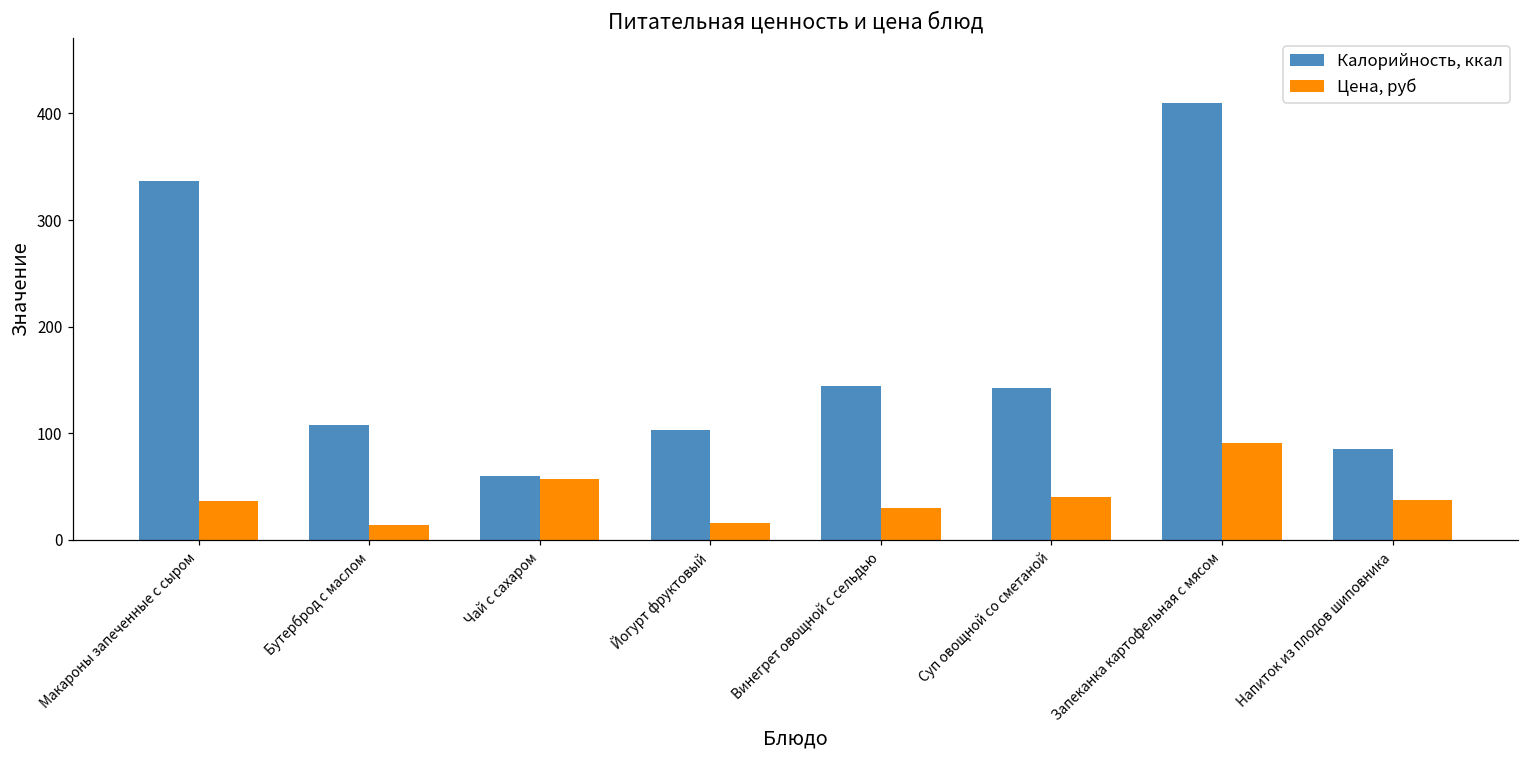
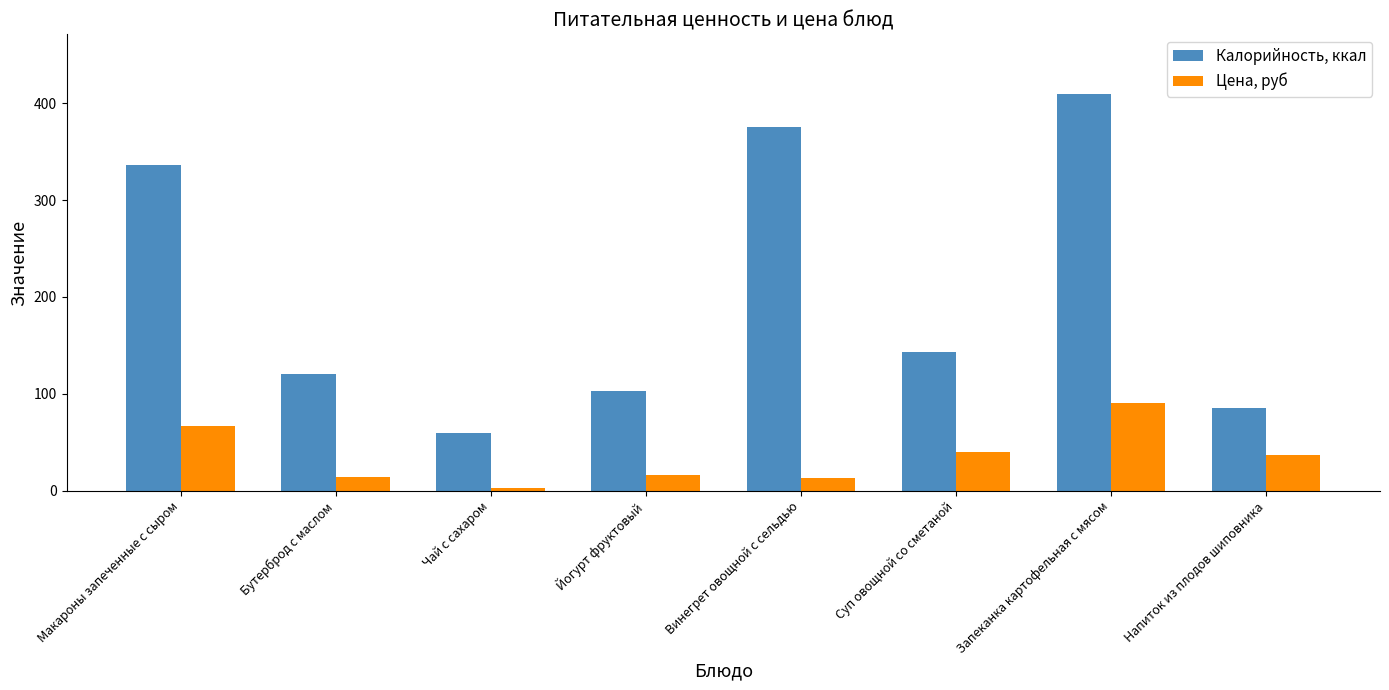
  {
    "Калорийность, ккал": {
      "Макароны запеченные с сыром": 340,
-     "Бутерброд с маслом": 110,
+     "Бутерброд с маслом": 120,
      "Чай с сахаром": 60,
      "Йогурт фруктовый": 100,
-     "Винегрет овощной с сельдью": 140,
+     "Винегрет овощной с сельдью": 380,
      "Суп овощной со сметаной": 140,
      "Запеканка картофельная с мясом": 410,
      "Напиток из плодов шиповника": 90
    },
    "Цена, руб": {
-     "Макароны запеченные с сыром": 40,
+     "Макароны запеченные с сыром": 70,
      "Бутерброд с маслом": 10,
-     "Чай с сахаром": 60,
+     "Чай с сахаром": 0,
      "Йогурт фруктовый": 20,
-     "Винегрет овощной с сельдью": 30,
+     "Винегрет овощной с сельдью": 10,
      "Суп овощной со сметаной": 40,
      "Запеканка картофельная с мясом": 90,
      "Напиток из плодов шиповника": 40
    }
  }
